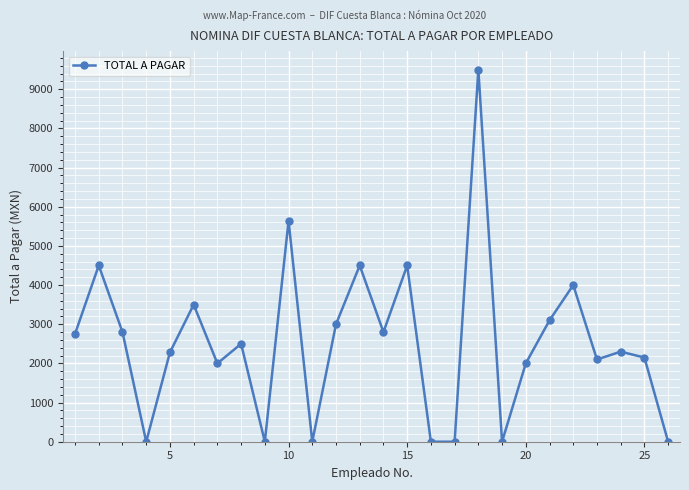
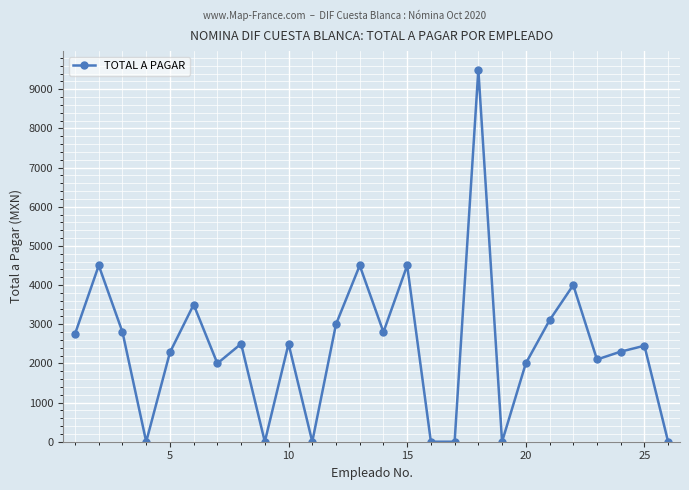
  {
    "5": 2300,
-   "10": 5600,
+   "10": 2500,
    "15": 4500,
    "20": 2000,
-   "25": 2200
+   "25": 2500
  }
